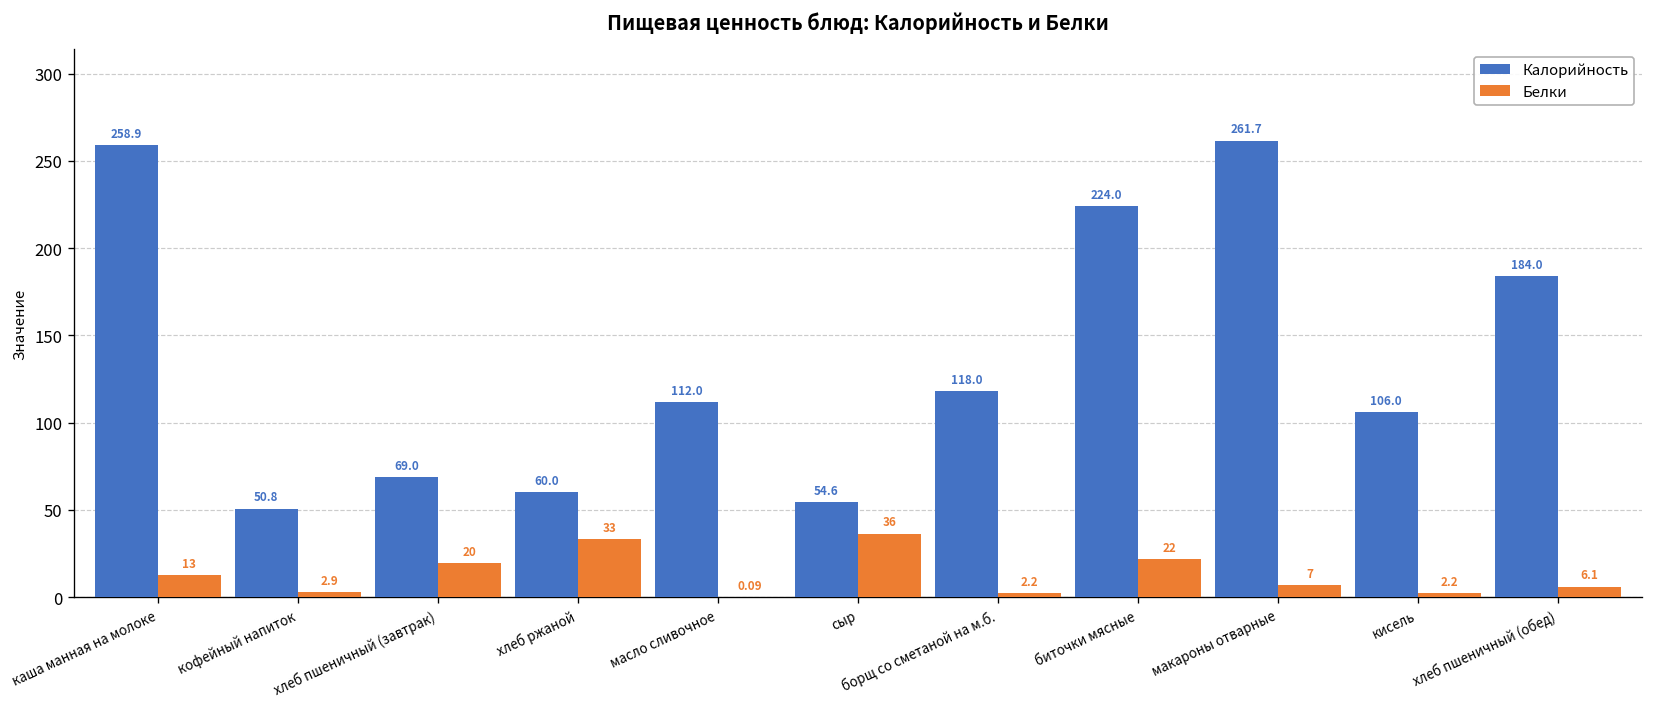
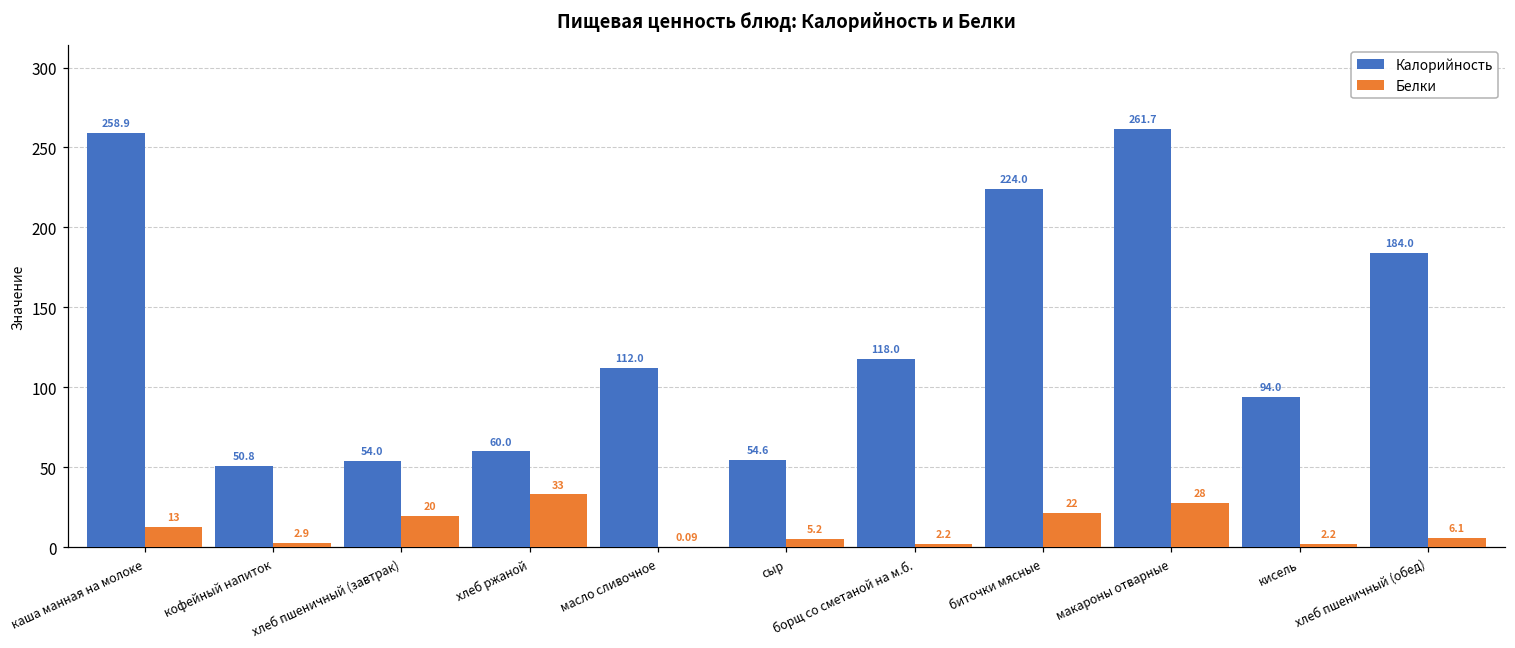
  {
    "Калорийность": {
      "каша манная на молоке": 258.9,
      "кофейный напиток": 50.8,
-     "хлеб пшеничный (завтрак)": 69.0,
+     "хлеб пшеничный (завтрак)": 54.0,
      "хлеб ржаной": 60.0,
      "масло сливочное": 112.0,
      "сыр": 54.6,
      "борщ со сметаной на м.б.": 118.0,
      "биточки мясные": 224.0,
      "макароны отварные": 261.7,
-     "кисель": 106.0,
+     "кисель": 94.0,
      "хлеб пшеничный (обед)": 184.0
    },
    "Белки": {
      "каша манная на молоке": 13,
      "кофейный напиток": 2.9,
      "хлеб пшеничный (завтрак)": 20,
      "хлеб ржаной": 33,
      "масло сливочное": 0.09,
-     "сыр": 36,
+     "сыр": 5.2,
      "борщ со сметаной на м.б.": 2.2,
      "биточки мясные": 22,
-     "макароны отварные": 7,
+     "макароны отварные": 28,
      "кисель": 2.2,
      "хлеб пшеничный (обед)": 6.1
    }
  }
